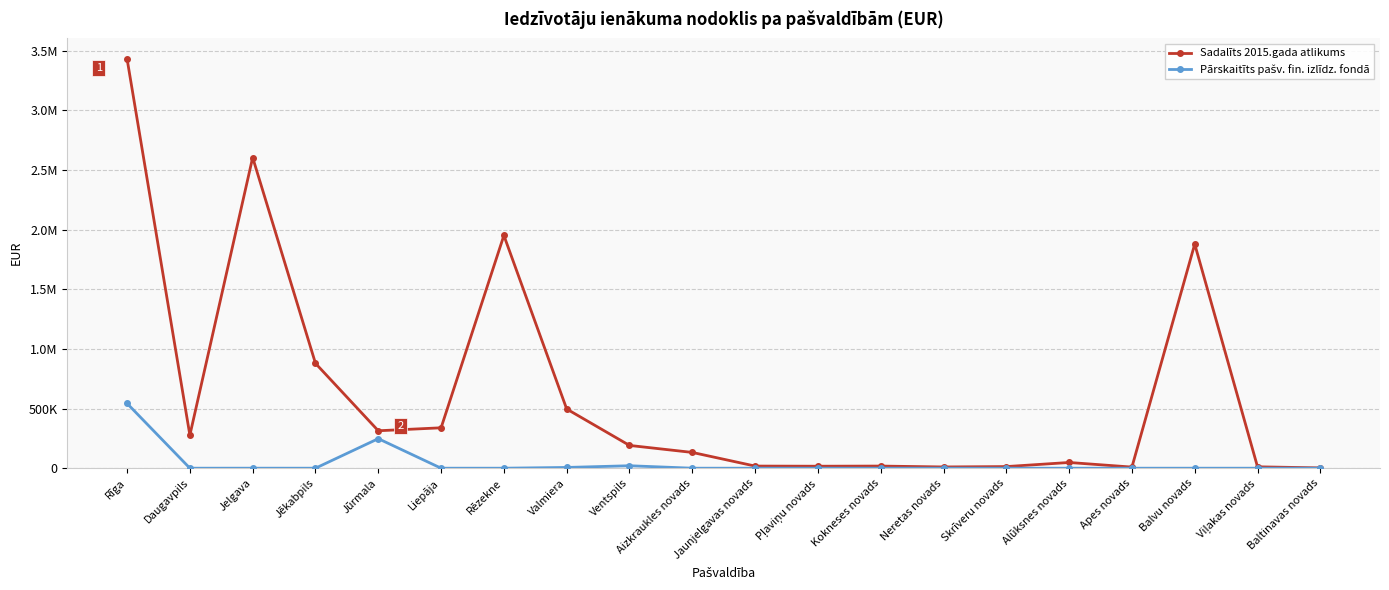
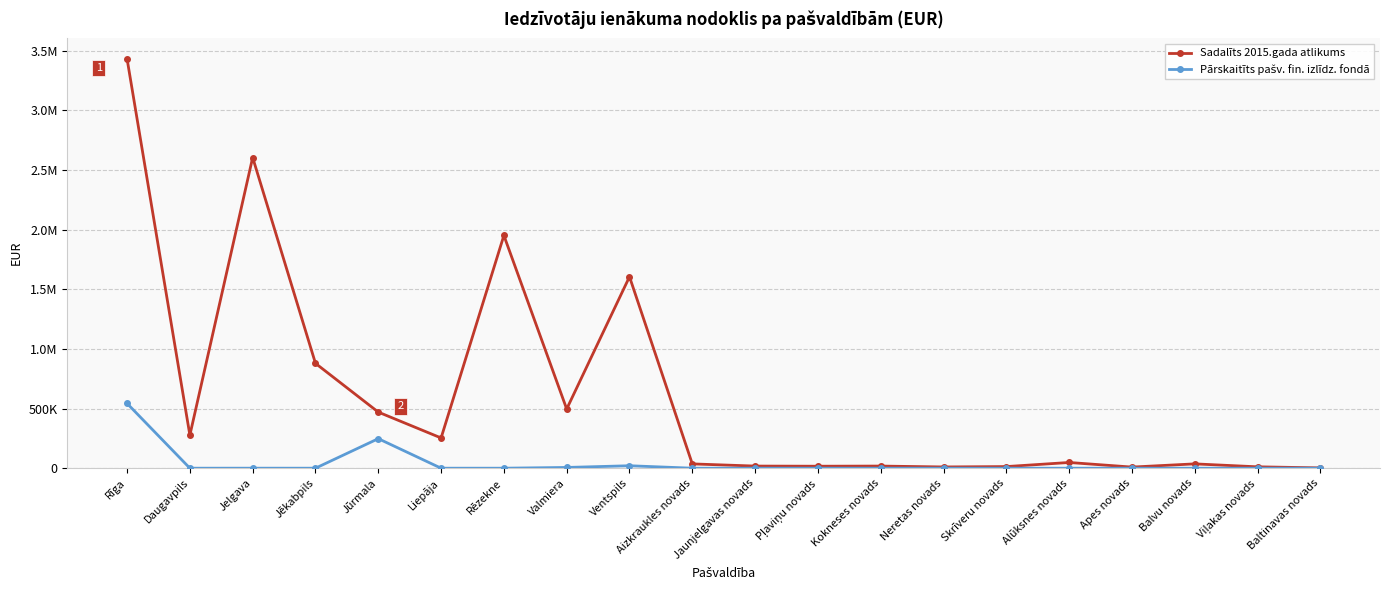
  {
    "Sadalīts 2015.gada atlikums": {
      "Rīga": 3430000,
      "Daugavpils": 280000,
      "Jelgava": 2610000,
      "Jēkabpils": 880000,
-     "Jūrmala": 310000,
-     "Liepāja": 340000,
+     "Jūrmala": 470000,
+     "Liepāja": 250000,
      "Rēzekne": 1950000,
      "Valmiera": 500000,
-     "Ventspils": 190000,
-     "Aizkraukles novads": 130000,
+     "Ventspils": 1610000,
+     "Aizkraukles novads": 40000,
      "Alūksnes novads": 50000,
-     "Balvu novads": 1880000
+     "Balvu novads": 40000
    },
    "Pārskaitīts pašv. fin. izlīdz. fondā": {
      "Rīga": 540000,
      "Daugavpils": 0,
      "Jelgava": 0,
      "Jēkabpils": 0,
      "Jūrmala": 250000,
      "Liepāja": 0,
      "Rēzekne": 0,
      "Valmiera": 10000,
      "Ventspils": 20000,
      "Aizkraukles novads": 0,
      "Alūksnes novads": 0,
      "Balvu novads": 0
    }
  }
